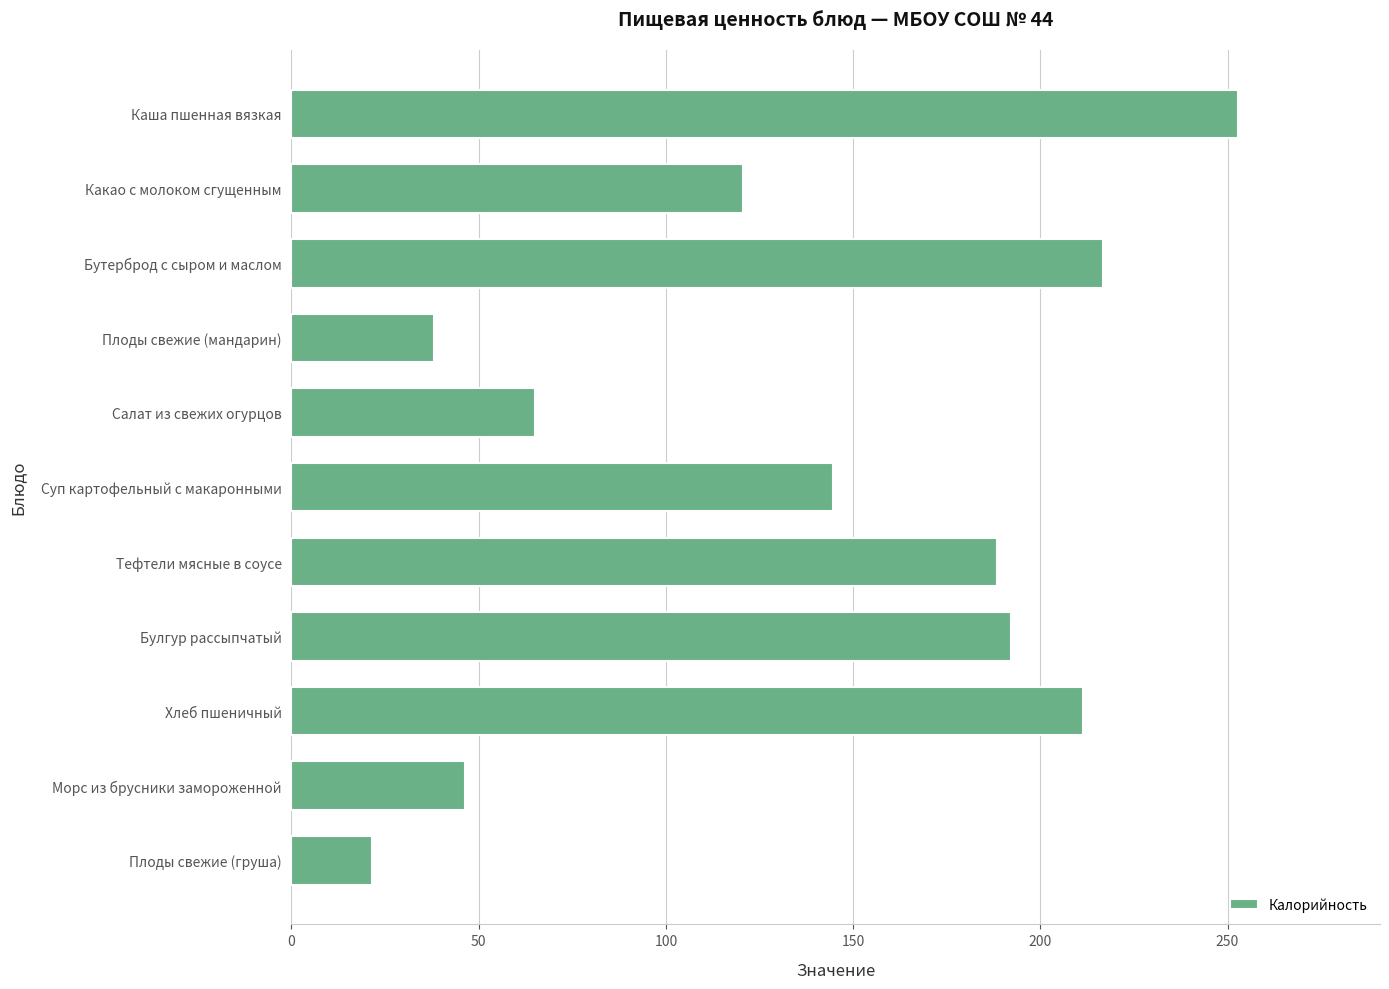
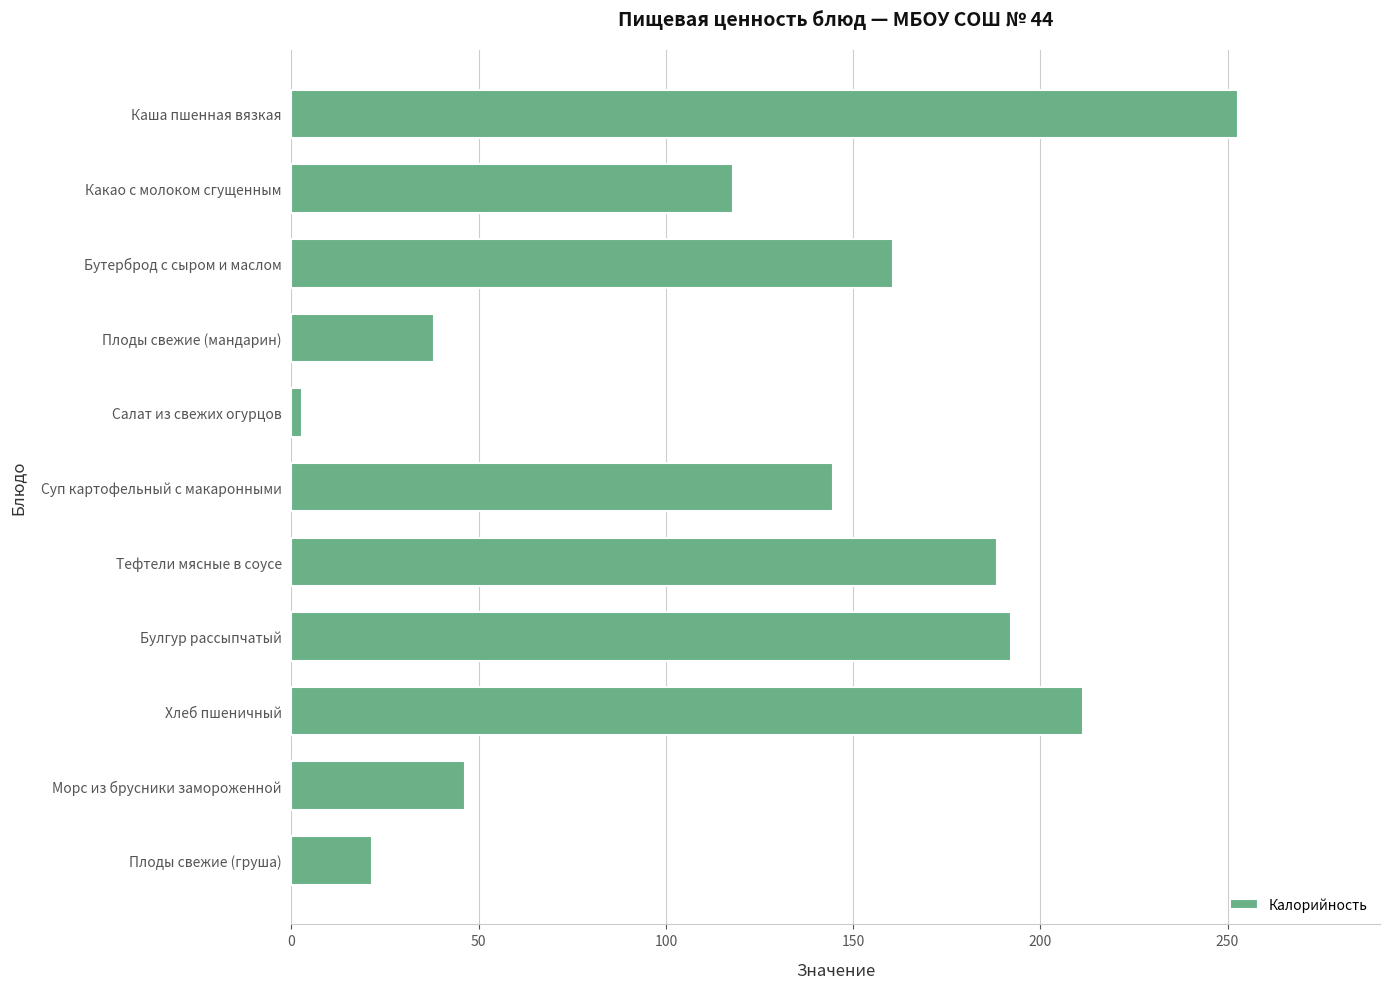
  {
    "Каша пшенная вязкая": 253,
-   "Какао с молоком сгущенным": 121,
-   "Бутерброд с сыром и маслом": 217,
+   "Какао с молоком сгущенным": 118,
+   "Бутерброд с сыром и маслом": 161,
    "Плоды свежие (мандарин)": 38,
-   "Салат из свежих огурцов": 65,
+   "Салат из свежих огурцов": 3,
    "Суп картофельный с макаронными": 145,
    "Тефтели мясные в соусе": 189,
    "Булгур рассыпчатый": 192,
    "Хлеб пшеничный": 212,
    "Морс из брусники замороженной": 46,
    "Плоды свежие (груша)": 22
  }
